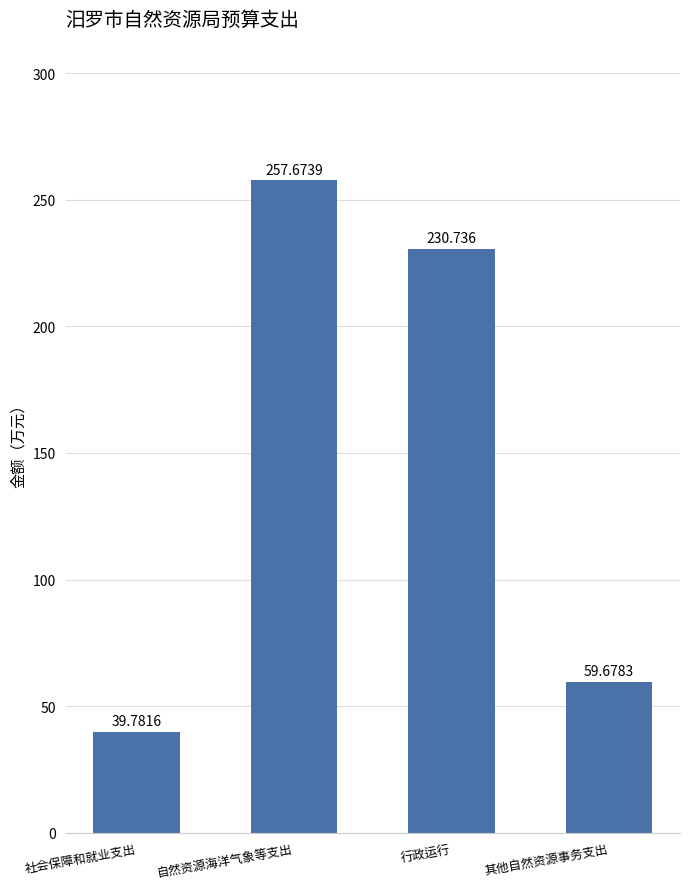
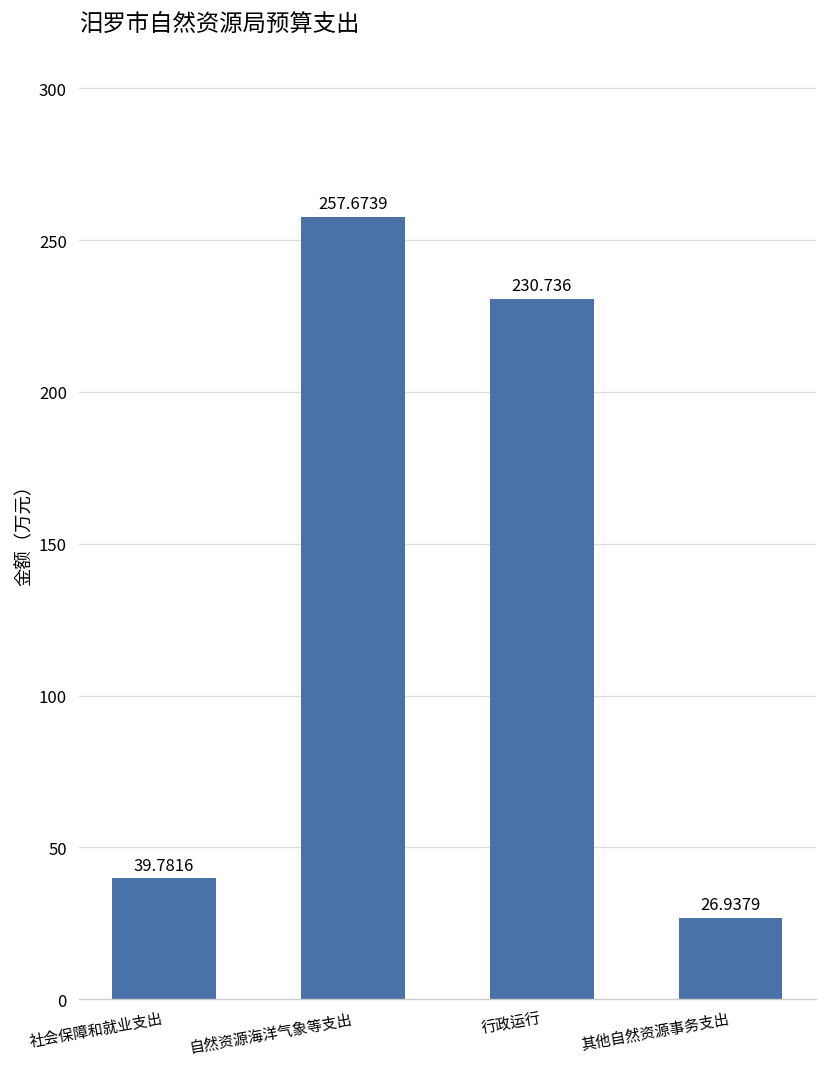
  {
    "社会保障和就业支出": 39.7816,
    "自然资源海洋气象等支出": 257.6739,
    "行政运行": 230.736,
-   "其他自然资源事务支出": 59.6783
+   "其他自然资源事务支出": 26.9379
  }
